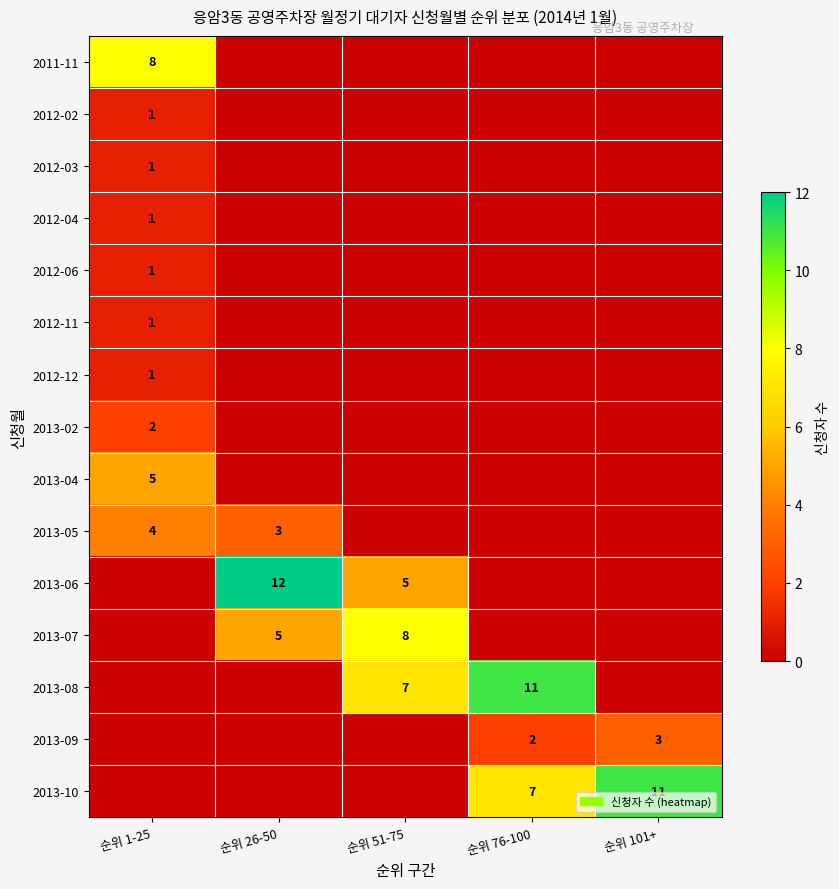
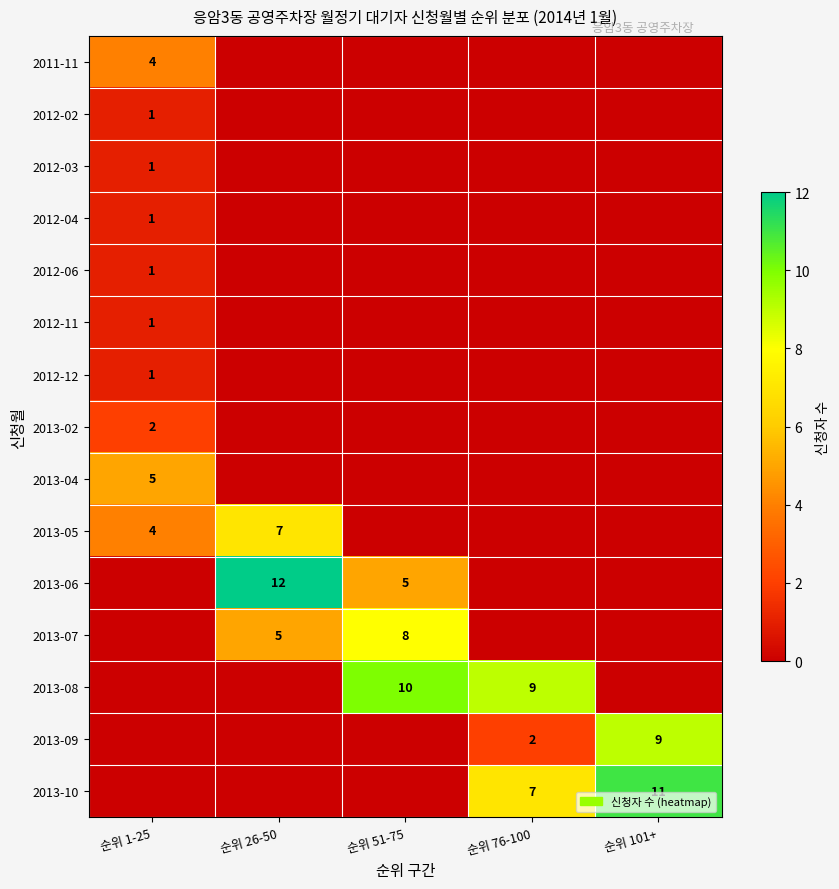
  {
    "2011-11": {
-     "순위 1-25": 8
+     "순위 1-25": 4
    },
    "2012-02": {
      "순위 1-25": 1
    },
    "2012-03": {
      "순위 1-25": 1
    },
    "2012-04": {
      "순위 1-25": 1
    },
    "2012-06": {
      "순위 1-25": 1
    },
    "2012-11": {
      "순위 1-25": 1
    },
    "2012-12": {
      "순위 1-25": 1
    },
    "2013-02": {
      "순위 1-25": 2
    },
    "2013-04": {
      "순위 1-25": 5
    },
    "2013-05": {
      "순위 1-25": 4,
-     "순위 26-50": 3
+     "순위 26-50": 7
    },
    "2013-06": {
      "순위 26-50": 12,
      "순위 51-75": 5
    },
    "2013-07": {
      "순위 26-50": 5,
      "순위 51-75": 8
    },
    "2013-08": {
-     "순위 51-75": 7,
-     "순위 76-100": 11
+     "순위 51-75": 10,
+     "순위 76-100": 9
    },
    "2013-09": {
      "순위 76-100": 2,
-     "순위 101+": 3
+     "순위 101+": 9
    },
    "2013-10": {
      "순위 76-100": 7
    }
  }
